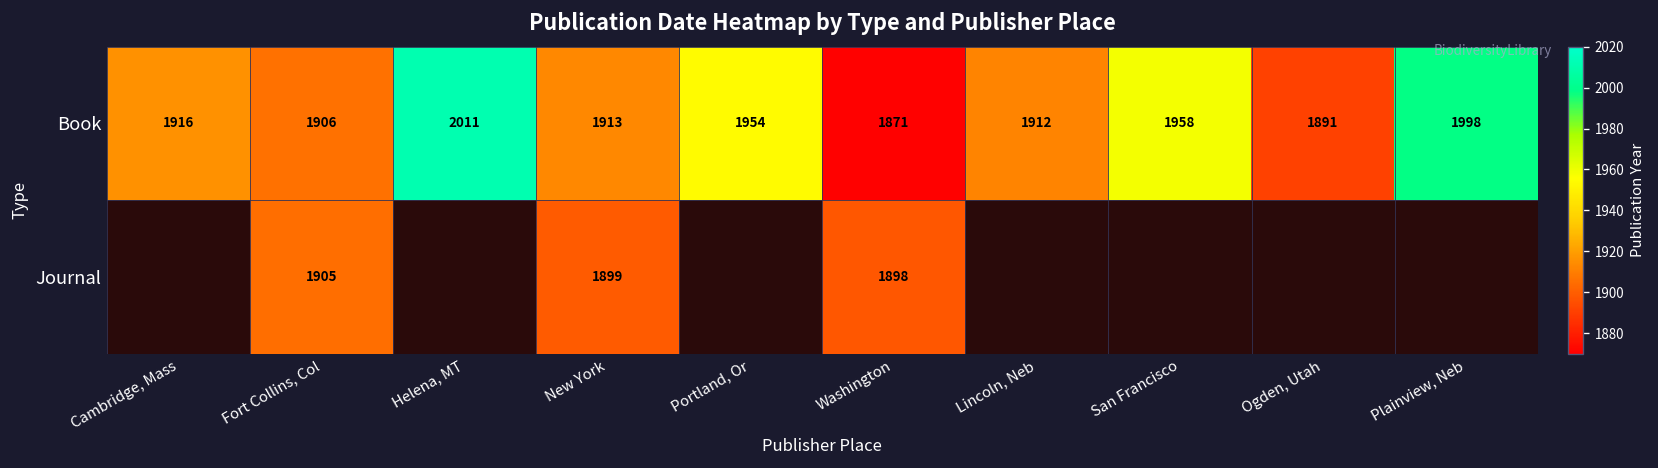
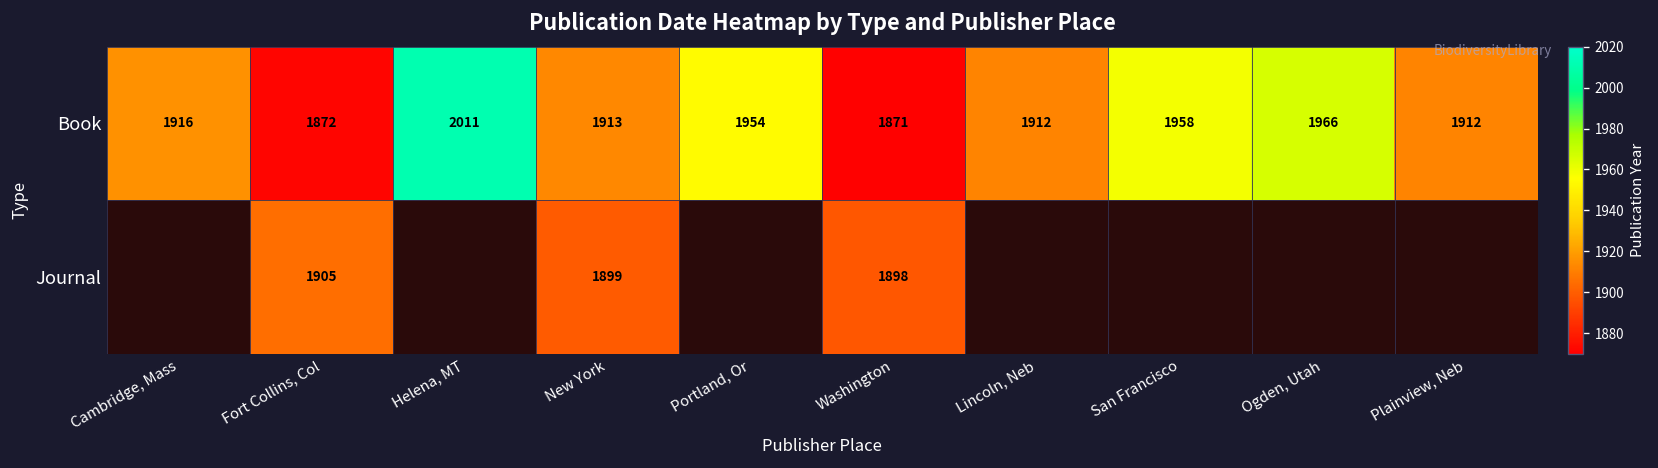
  {
    "Book": {
      "Cambridge, Mass": 1916,
-     "Fort Collins, Col": 1906,
+     "Fort Collins, Col": 1872,
      "Helena, MT": 2011,
      "New York": 1913,
      "Portland, Or": 1954,
      "Washington": 1871,
      "Lincoln, Neb": 1912,
      "San Francisco": 1958,
-     "Ogden, Utah": 1891,
-     "Plainview, Neb": 1998
+     "Ogden, Utah": 1966,
+     "Plainview, Neb": 1912
    },
    "Journal": {
      "Fort Collins, Col": 1905,
      "New York": 1899,
      "Washington": 1898
    }
  }
